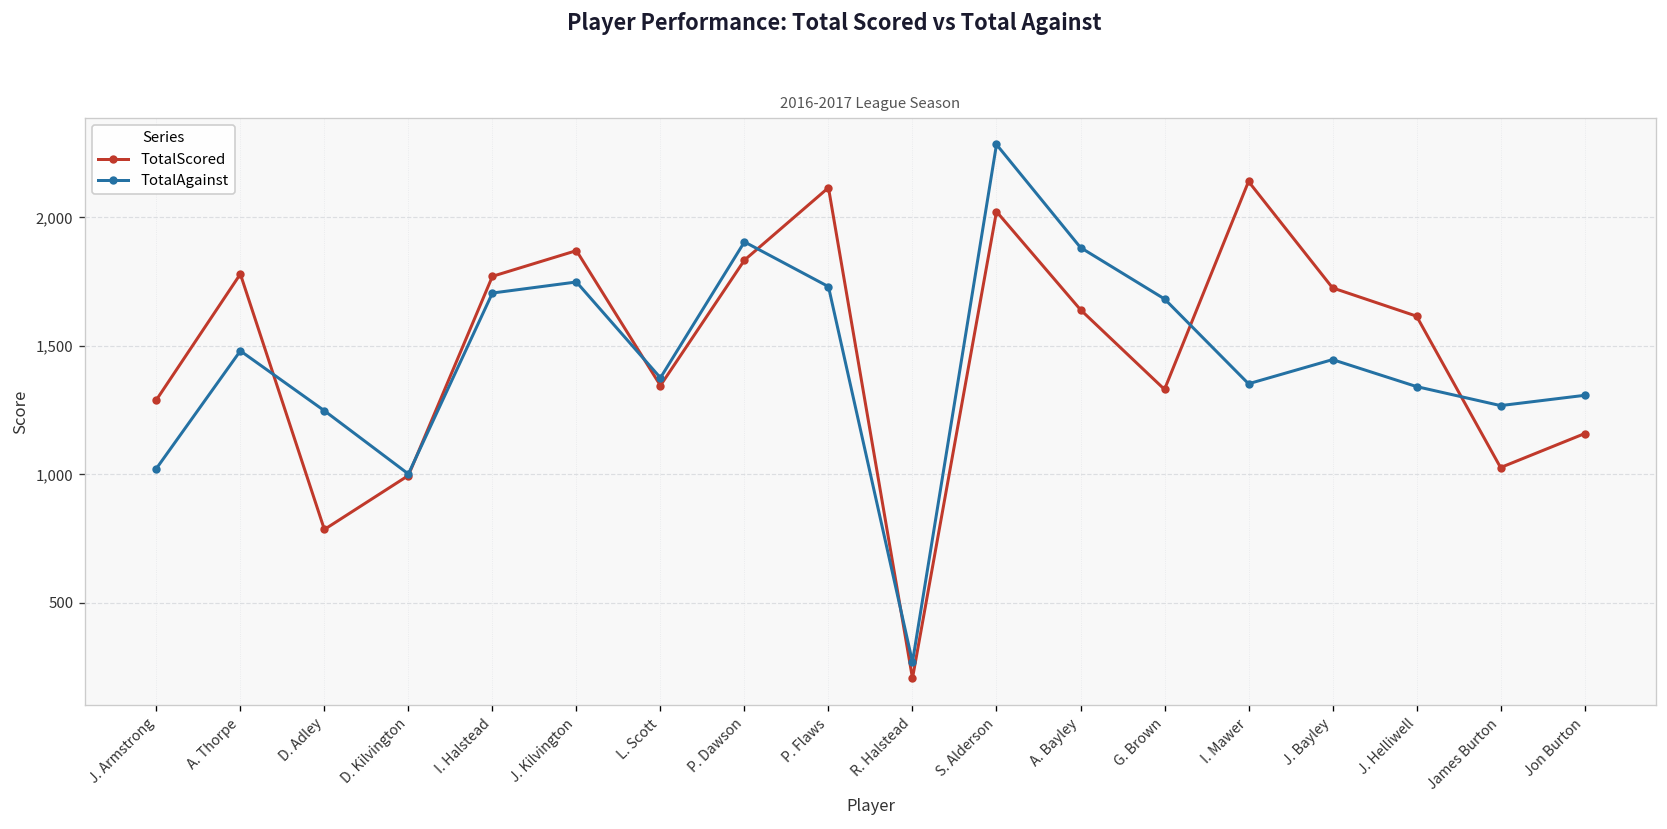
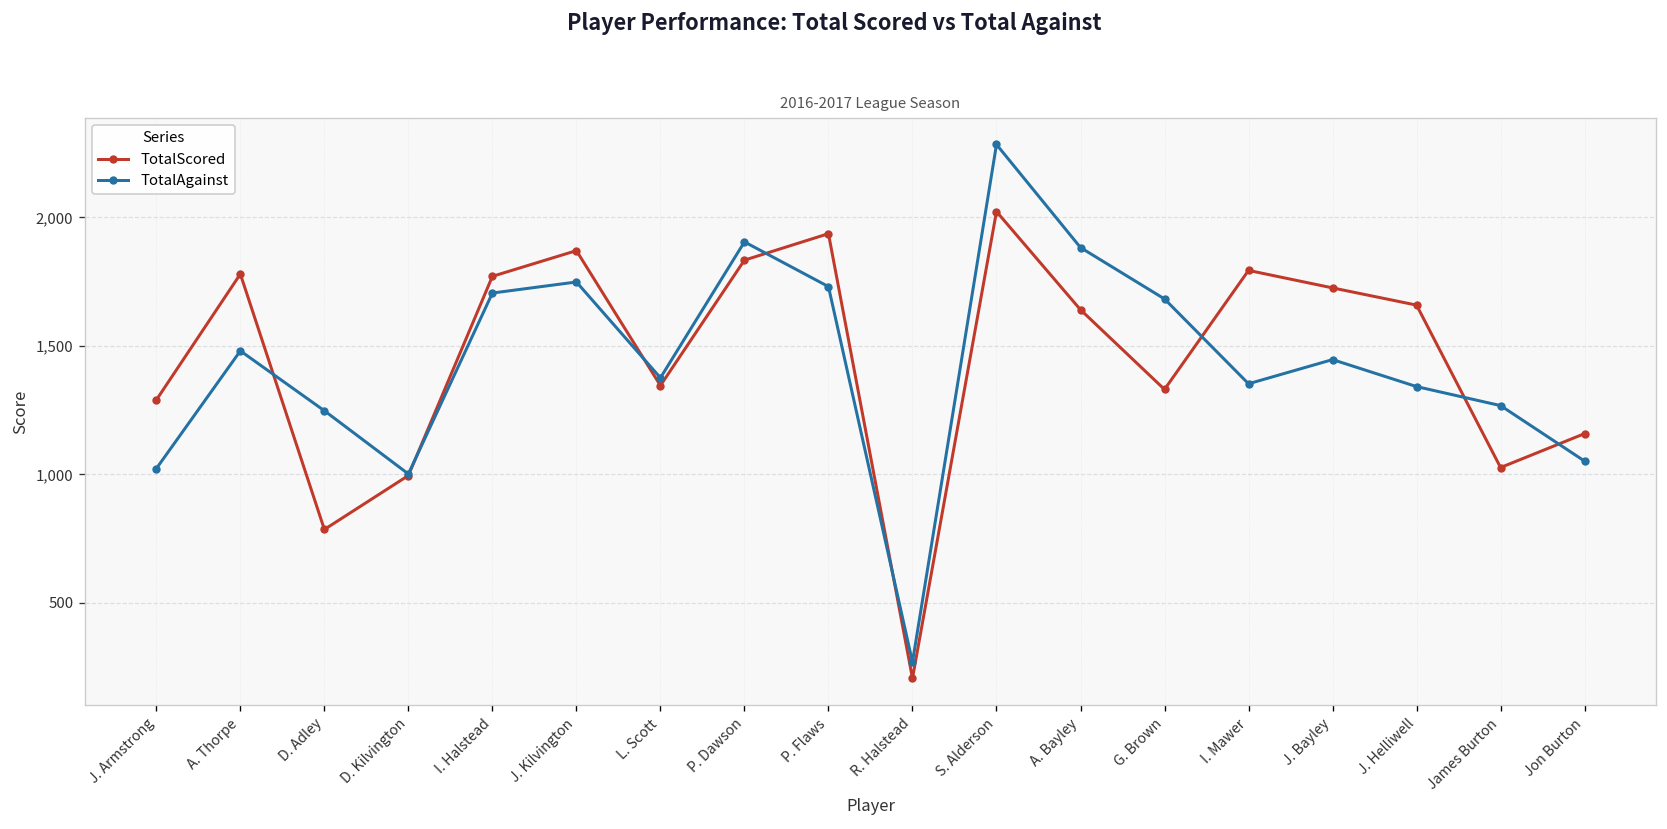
  {
    "TotalScored": {
      "J. Armstrong": "1,290",
      "A. Thorpe": "1,780",
      "D. Adley": "790",
      "I. Halstead": "1,770",
      "J. Kilvington": "1,870",
      "L. Scott": "1,350",
      "P. Dawson": "1,830",
-     "P. Flaws": "2,120",
+     "P. Flaws": "1,940",
      "R. Halstead": "210",
      "S. Alderson": "2,020",
      "A. Bayley": "1,640",
      "G. Brown": "1,330",
-     "I. Mawer": "2,140",
+     "I. Mawer": "1,790",
      "J. Bayley": "1,730",
-     "J. Helliwell": "1,620",
+     "J. Helliwell": "1,660",
      "James Burton": "1,030",
      "Jon Burton": "1,160"
    },
    "TotalAgainst": {
      "J. Armstrong": "1,020",
      "A. Thorpe": "1,480",
      "D. Adley": "1,250",
      "I. Halstead": "1,710",
      "J. Kilvington": "1,750",
      "L. Scott": "1,380",
      "P. Dawson": "1,900",
      "P. Flaws": "1,730",
      "R. Halstead": "270",
      "S. Alderson": "2,280",
      "A. Bayley": "1,880",
      "G. Brown": "1,680",
      "I. Mawer": "1,350",
      "J. Bayley": "1,450",
      "J. Helliwell": "1,340",
      "James Burton": "1,270",
-     "Jon Burton": "1,310"
+     "Jon Burton": "1,050"
    }
  }
